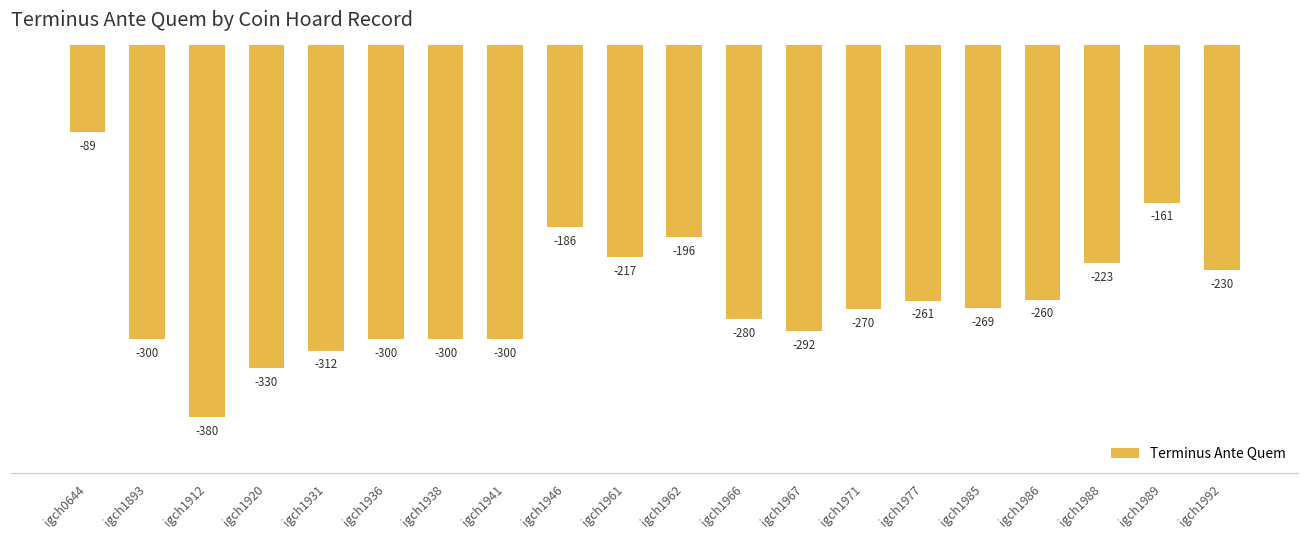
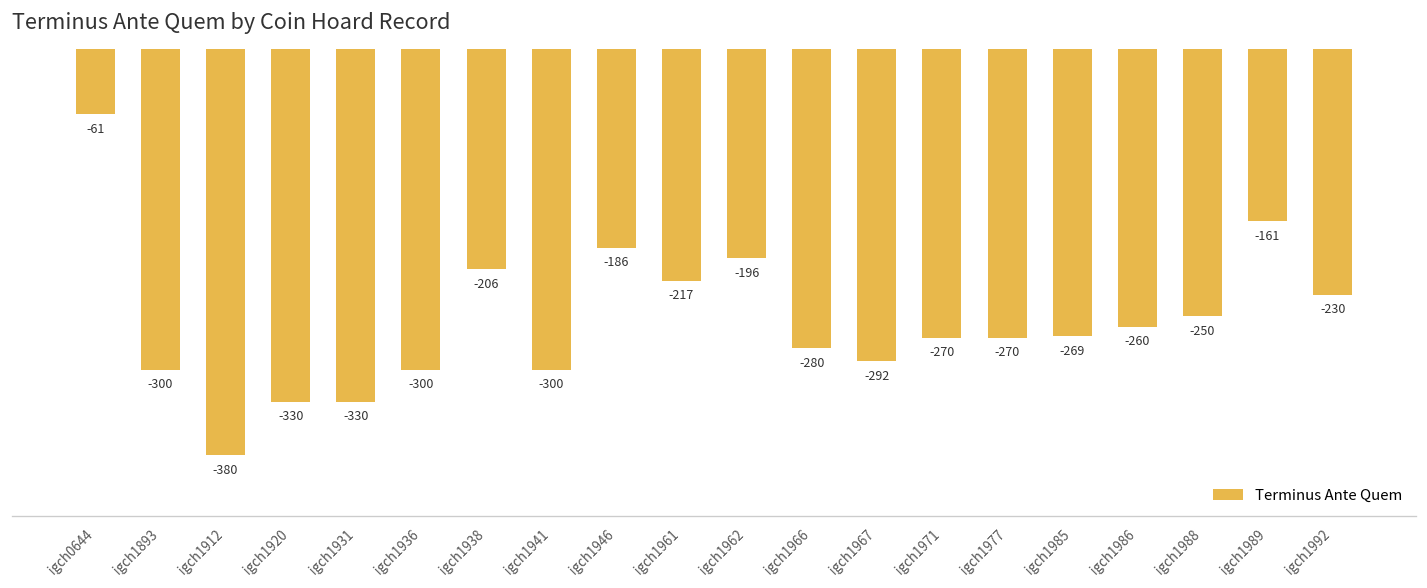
  {
-   "igch0644": -89,
+   "igch0644": -61,
    "igch1893": -300,
    "igch1912": -380,
    "igch1920": -330,
-   "igch1931": -312,
+   "igch1931": -330,
    "igch1936": -300,
-   "igch1938": -300,
+   "igch1938": -206,
    "igch1941": -300,
    "igch1946": -186,
    "igch1961": -217,
    "igch1962": -196,
    "igch1966": -280,
    "igch1967": -292,
    "igch1971": -270,
-   "igch1977": -261,
+   "igch1977": -270,
    "igch1985": -269,
    "igch1986": -260,
-   "igch1988": -223,
+   "igch1988": -250,
    "igch1989": -161,
    "igch1992": -230
  }
